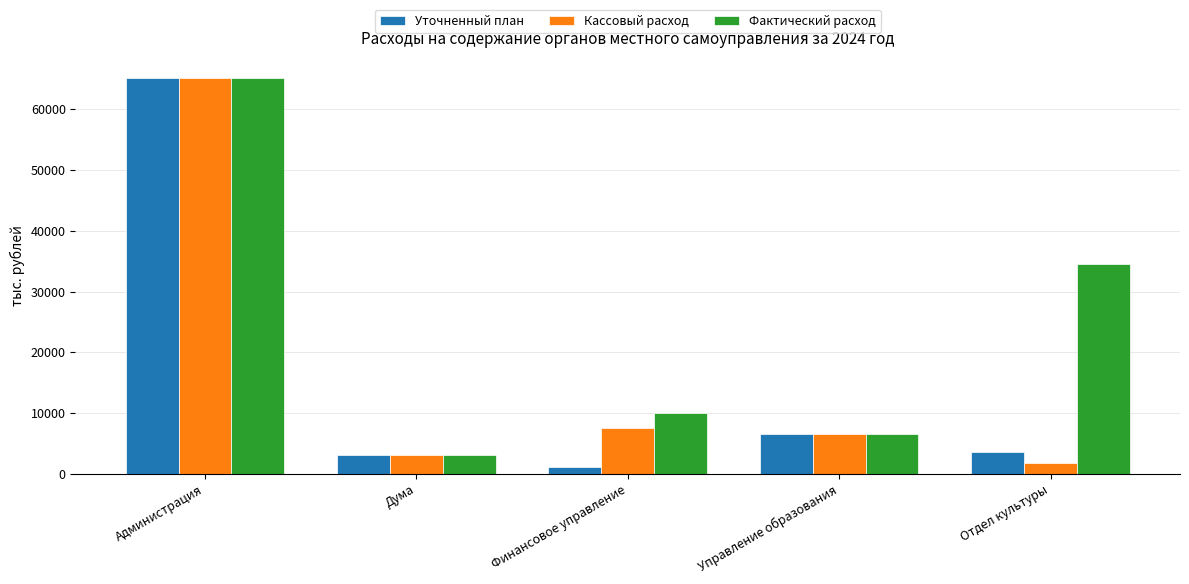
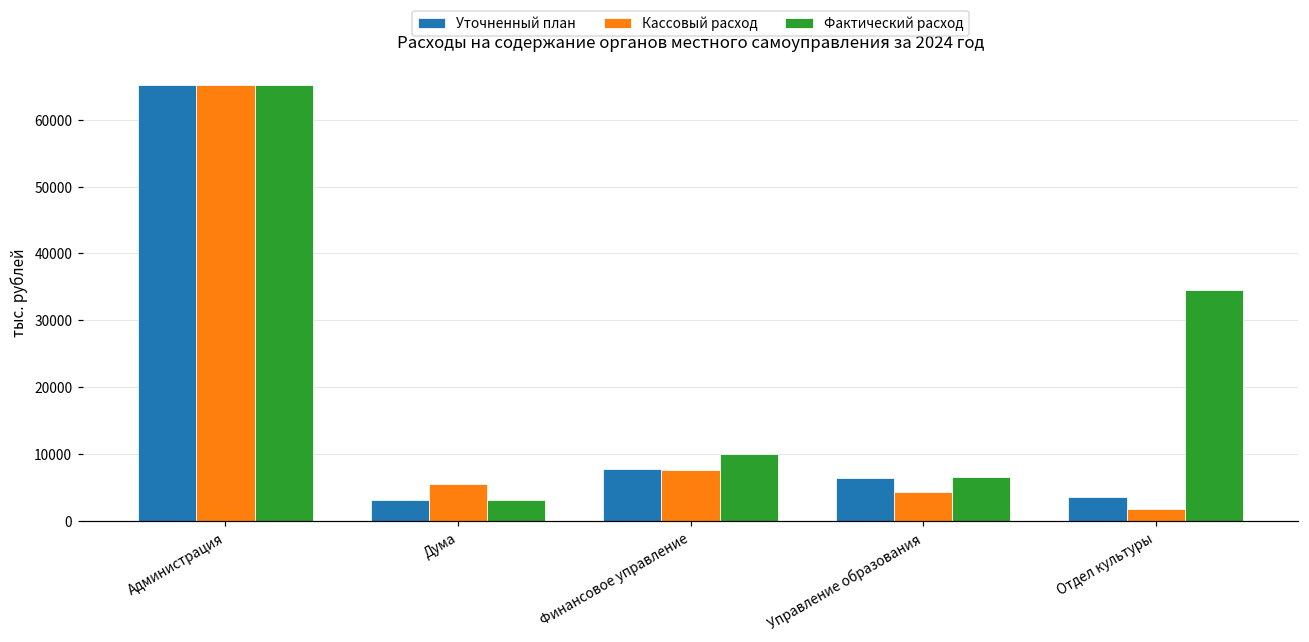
  {
    "Уточненный план": {
      "Администрация": 65000,
      "Дума": 3000,
-     "Финансовое управление": 1000,
+     "Финансовое управление": 8000,
      "Управление образования": 6000,
      "Отдел культуры": 3000
    },
    "Кассовый расход": {
      "Администрация": 65000,
-     "Дума": 3000,
+     "Дума": 5000,
      "Финансовое управление": 8000,
-     "Управление образования": 6000,
+     "Управление образования": 4000,
      "Отдел культуры": 2000
    },
    "Фактический расход": {
      "Администрация": 65000,
      "Дума": 3000,
      "Финансовое управление": 10000,
      "Управление образования": 7000,
      "Отдел культуры": 35000
    }
  }
